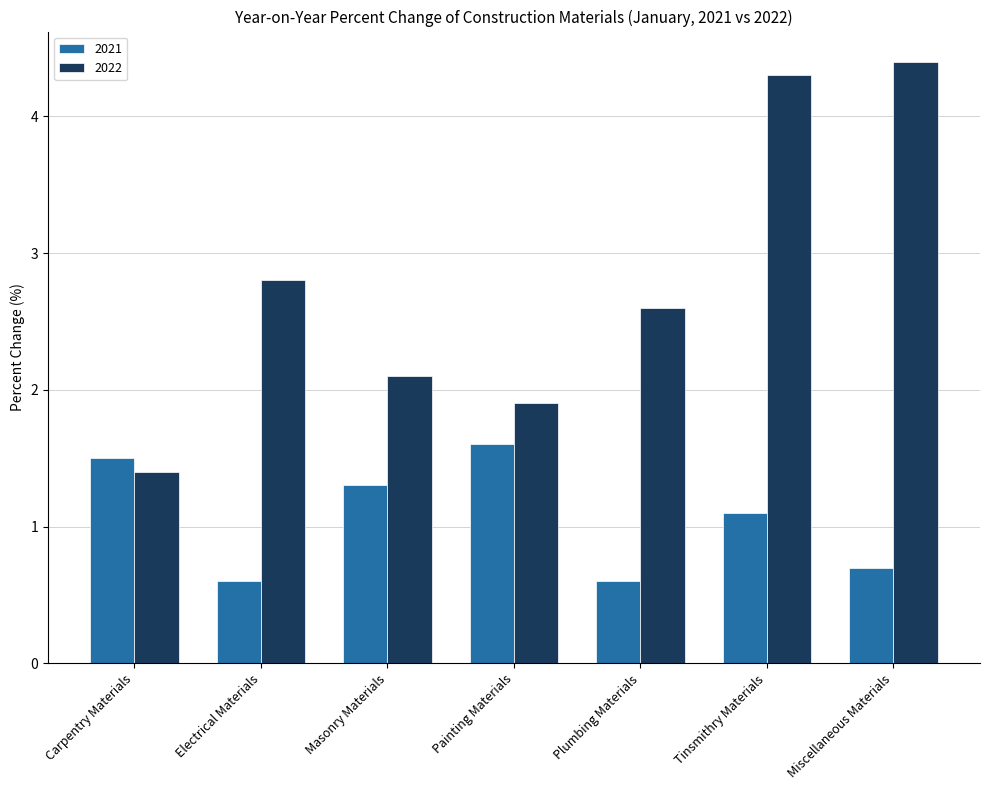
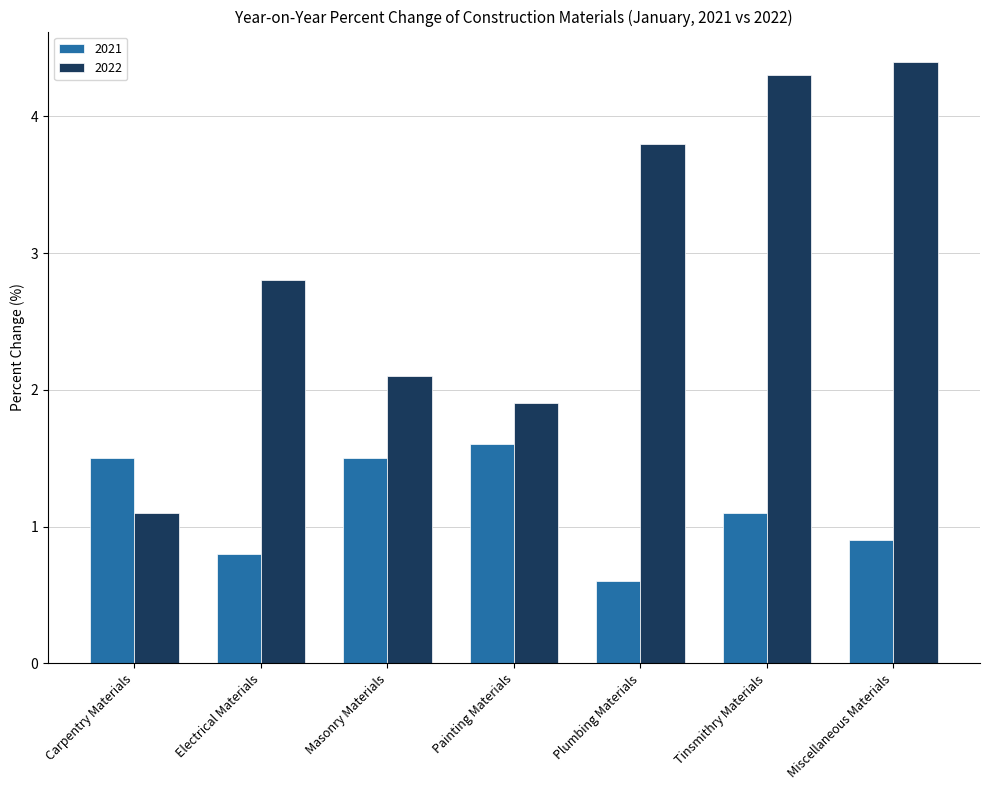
  {
    "2021": {
      "Carpentry Materials": 1.5,
-     "Electrical Materials": 0.6,
-     "Masonry Materials": 1.3,
+     "Electrical Materials": 0.8,
+     "Masonry Materials": 1.5,
      "Painting Materials": 1.6,
      "Plumbing Materials": 0.6,
      "Tinsmithry Materials": 1.1,
-     "Miscellaneous Materials": 0.7
+     "Miscellaneous Materials": 0.9
    },
    "2022": {
-     "Carpentry Materials": 1.4,
+     "Carpentry Materials": 1.1,
      "Electrical Materials": 2.8,
      "Masonry Materials": 2.1,
      "Painting Materials": 1.9,
-     "Plumbing Materials": 2.6,
+     "Plumbing Materials": 3.8,
      "Tinsmithry Materials": 4.3,
      "Miscellaneous Materials": 4.4
    }
  }
